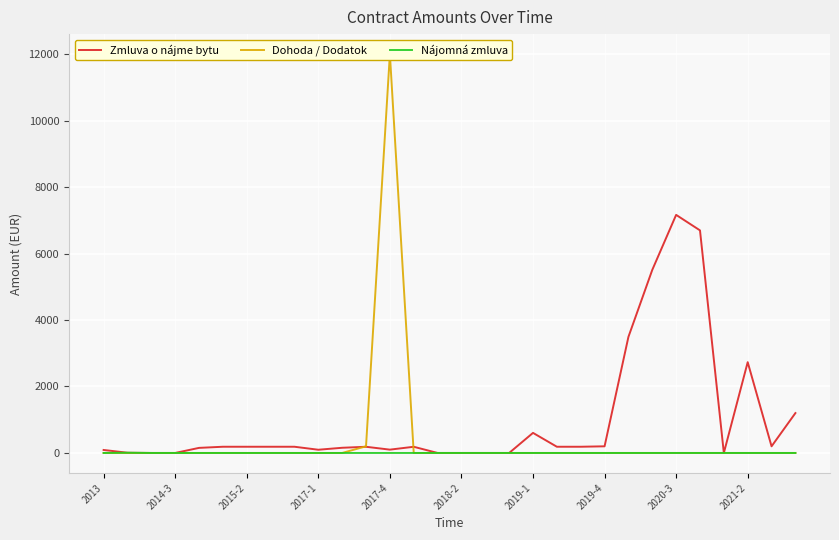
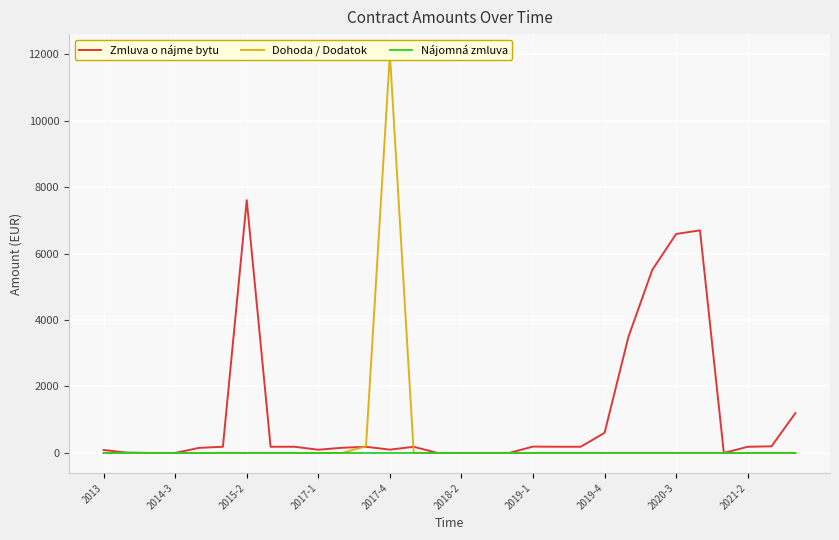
  {
    "Zmluva o nájme bytu": {
      "2013": 100,
-     "2015-2": 200,
+     "2015-2": 7600,
      "2017-1": 100,
      "2017-4": 100,
-     "2019-1": 600,
-     "2019-4": 200,
-     "2020-3": 7200,
-     "2021-2": 2700
+     "2019-1": 200,
+     "2019-4": 600,
+     "2020-3": 6600,
+     "2021-2": 200
    },
    "Nájomná zmluva": {
      "2017-4": 0
    }
  }
